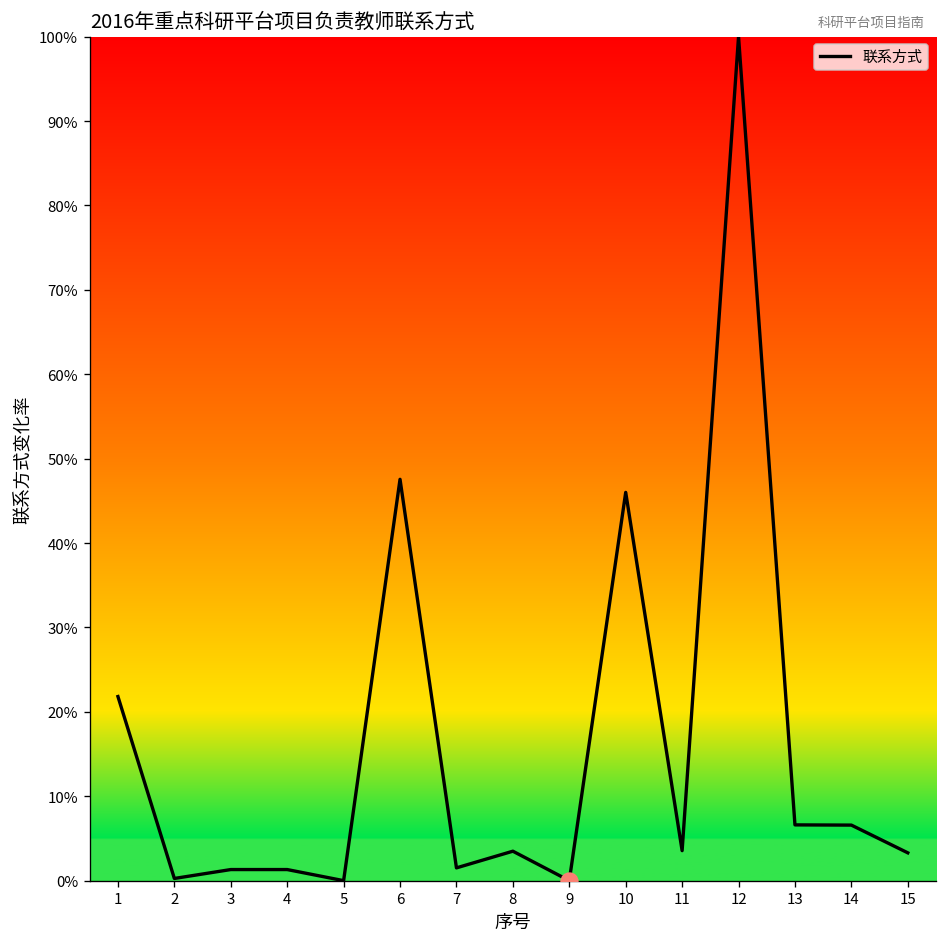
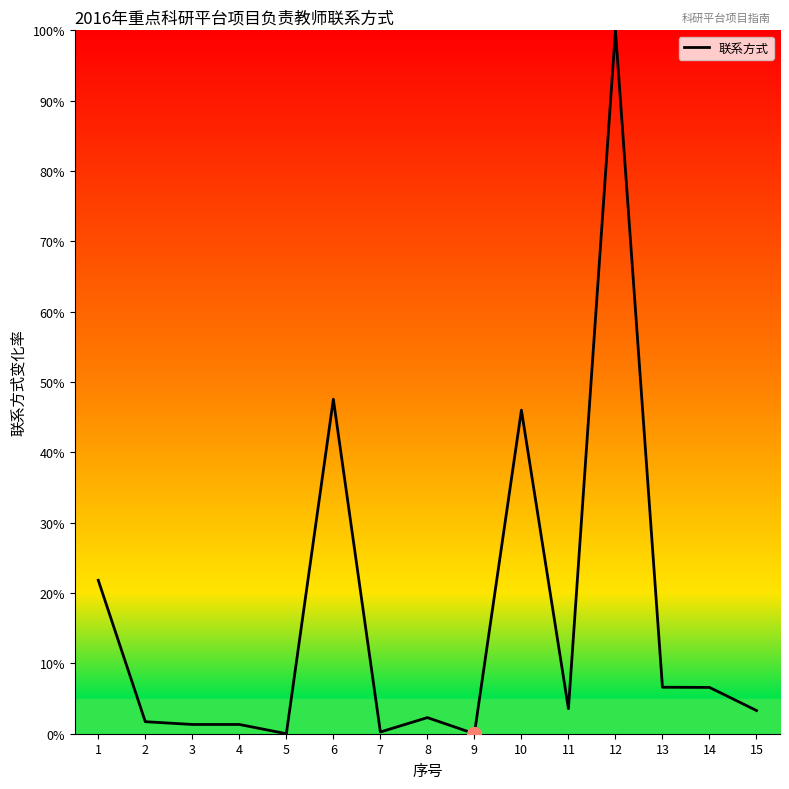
  {
    "联系方式": {
      "1": "22%",
-     "2": "0%",
+     "2": "2%",
      "3": "1%",
      "4": "1%",
      "5": "0%",
      "6": "48%",
-     "7": "2%",
-     "8": "3%",
+     "7": "0%",
+     "8": "2%",
      "10": "46%",
      "11": "4%",
      "12": "100%",
      "13": "7%",
      "14": "7%",
      "15": "3%"
    }
  }
